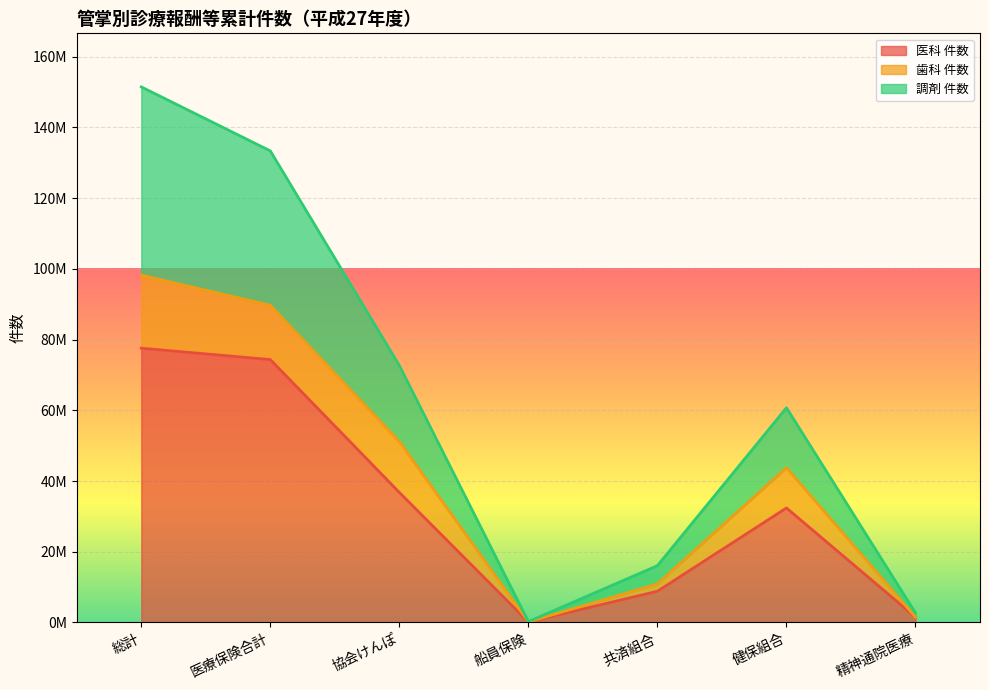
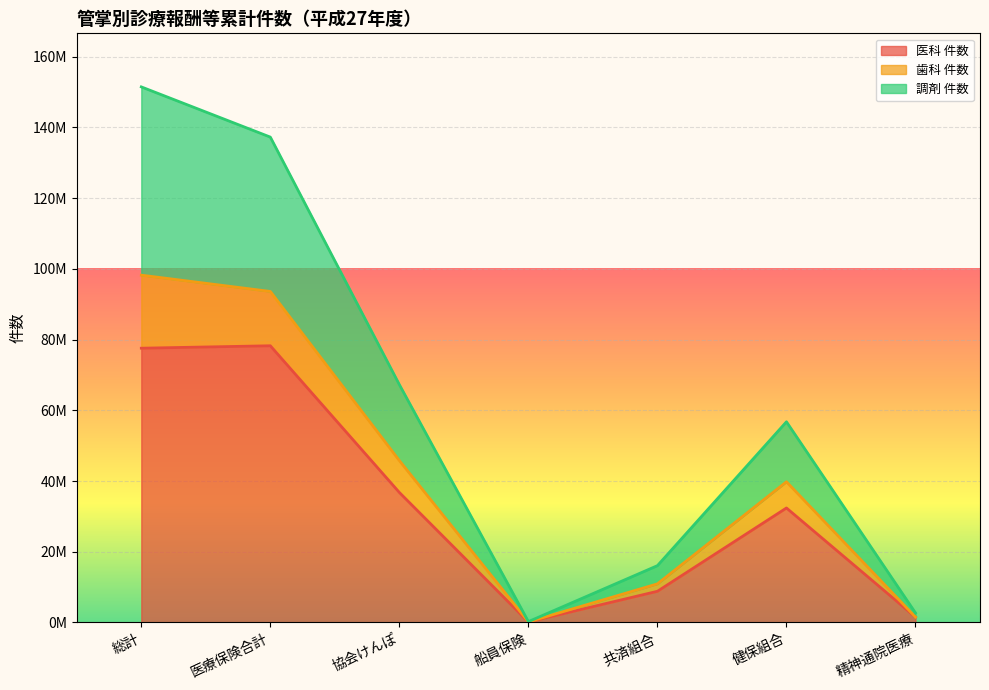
  {
    "医科 件数": {
      "総計": 78000000,
-     "医療保険合計": 74000000,
+     "医療保険合計": 78000000,
      "協会けんぽ": 37000000,
      "共済組合": 9000000,
      "健保組合": 32000000
    },
    "歯科 件数": {
      "総計": 21000000,
      "医療保険合計": 15000000,
-     "協会けんぽ": 14000000,
+     "協会けんぽ": 9000000,
      "共済組合": 2000000,
-     "健保組合": 11000000
+     "健保組合": 7000000
    },
    "調剤 件数": {
      "総計": 53000000,
      "医療保険合計": 44000000,
      "協会けんぽ": 21000000,
      "共済組合": 5000000,
      "健保組合": 17000000,
      "精神通院医療": 1000000
    }
  }
